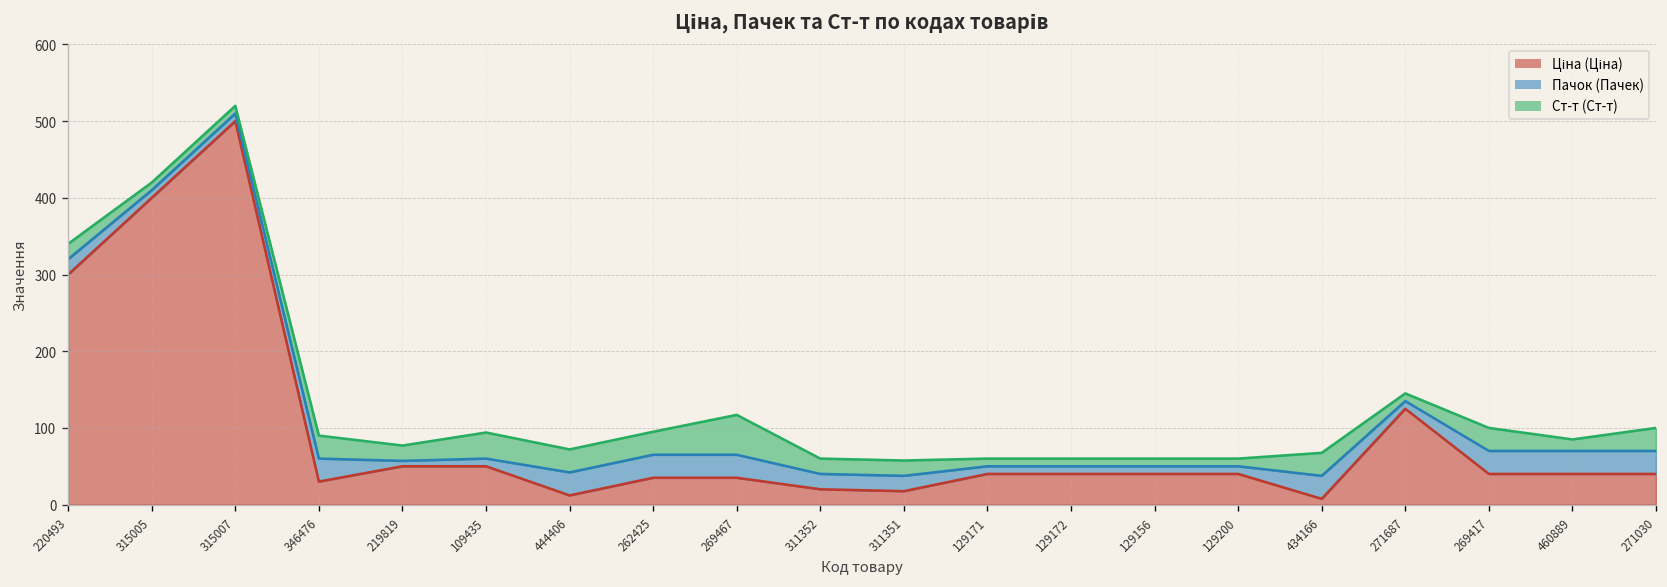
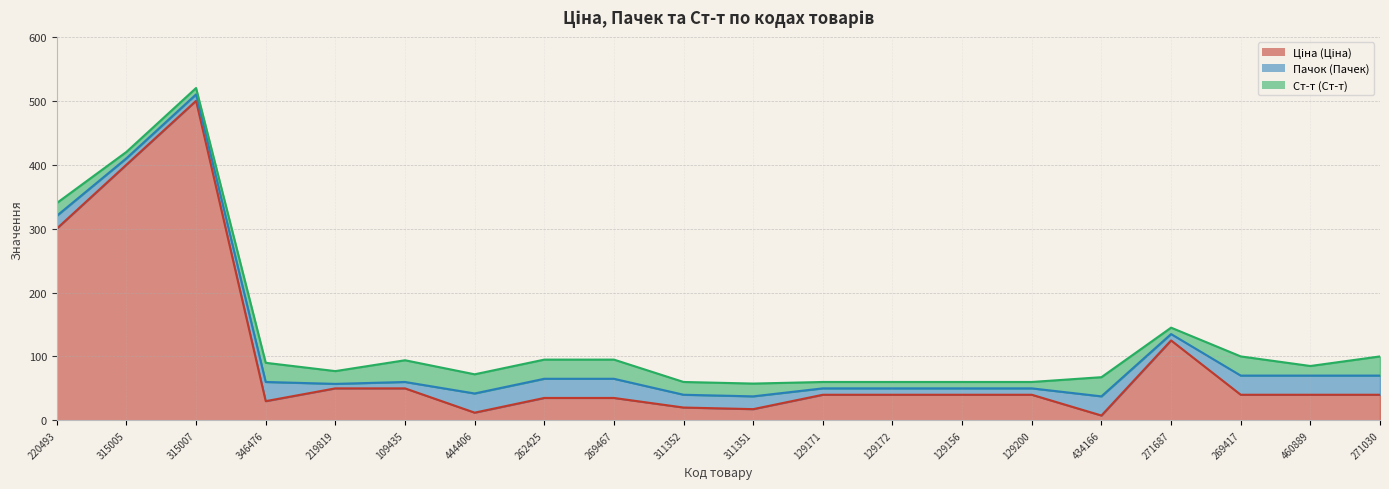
  {
    "Ціна (Ціна)": {
      "220493": 300,
      "315005": 400,
      "315007": 500,
      "346476": 30,
      "219819": 50,
      "109435": 50,
      "444406": 10,
      "262425": 40,
      "269467": 40,
      "311352": 20,
      "311351": 20,
      "129171": 40,
      "129172": 40,
      "129156": 40,
      "129200": 40,
      "434166": 10,
      "271687": 130,
      "269417": 40,
      "460889": 40,
      "271030": 40
    },
    "Пачок (Пачек)": {
      "220493": 20,
      "315005": 10,
      "315007": 10,
      "346476": 30,
      "219819": 10,
      "109435": 10,
      "444406": 30,
      "262425": 30,
      "269467": 30,
      "311352": 20,
      "311351": 20,
      "129171": 10,
      "129172": 10,
      "129156": 10,
      "129200": 10,
      "434166": 30,
      "271687": 10,
      "269417": 30,
      "460889": 30,
      "271030": 30
    },
    "Ст-т (Ст-т)": {
      "220493": 20,
      "315005": 10,
      "315007": 10,
      "346476": 30,
      "219819": 20,
      "109435": 30,
      "444406": 30,
      "262425": 30,
-     "269467": 50,
+     "269467": 30,
      "311352": 20,
      "311351": 20,
      "129171": 10,
      "129172": 10,
      "129156": 10,
      "129200": 10,
      "434166": 30,
      "271687": 10,
      "269417": 30,
      "460889": 20,
      "271030": 30
    }
  }
